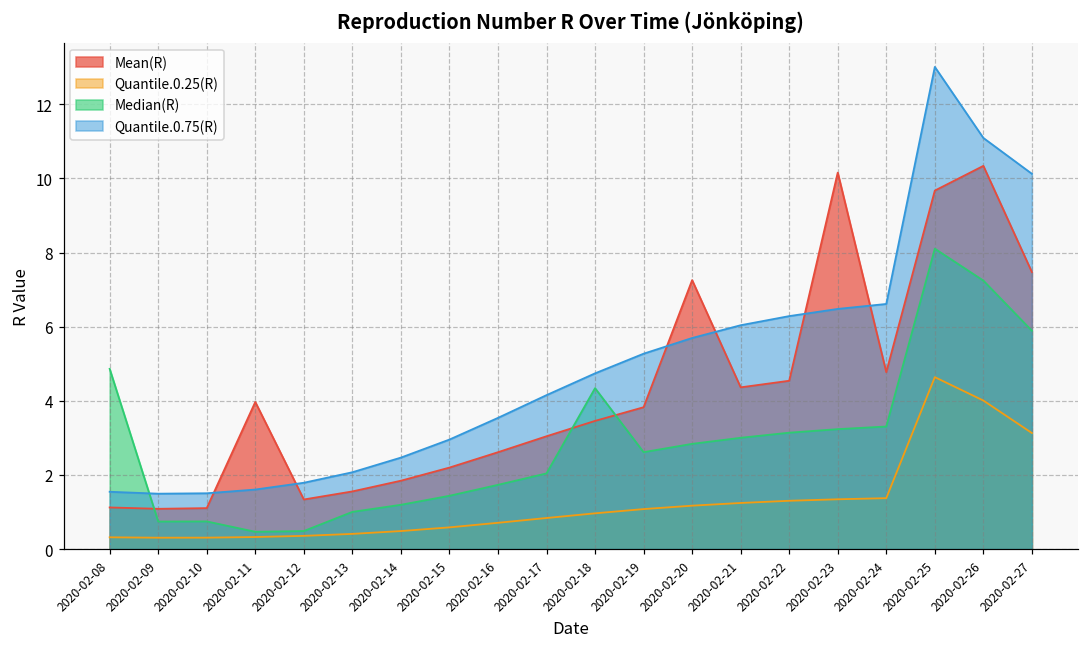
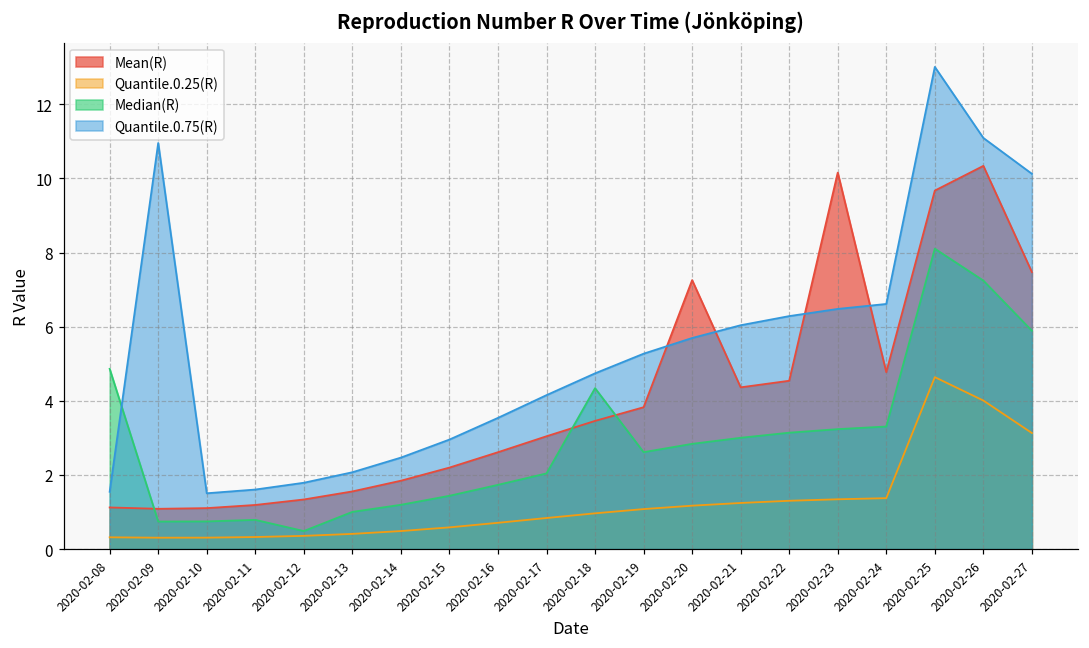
  {
    "Mean(R)": {
      "2020-02-08": 1.1,
      "2020-02-09": 1.1,
      "2020-02-10": 1.1,
-     "2020-02-11": 4.0,
+     "2020-02-11": 1.2,
      "2020-02-12": 1.3,
      "2020-02-13": 1.6,
      "2020-02-14": 1.8,
      "2020-02-15": 2.2,
      "2020-02-16": 2.6,
      "2020-02-17": 3.0,
      "2020-02-18": 3.5,
      "2020-02-19": 3.8,
      "2020-02-20": 7.3,
      "2020-02-21": 4.4,
      "2020-02-22": 4.5,
      "2020-02-23": 10.2,
      "2020-02-24": 4.8,
      "2020-02-25": 9.7,
      "2020-02-26": 10.3,
      "2020-02-27": 7.5
    },
    "Quantile.0.25(R)": {
      "2020-02-08": 0.3,
      "2020-02-09": 0.3,
      "2020-02-10": 0.3,
      "2020-02-11": 0.3,
      "2020-02-12": 0.4,
      "2020-02-13": 0.4,
      "2020-02-14": 0.5,
      "2020-02-15": 0.6,
      "2020-02-16": 0.7,
      "2020-02-17": 0.8,
      "2020-02-18": 1.0,
      "2020-02-19": 1.1,
      "2020-02-20": 1.2,
      "2020-02-21": 1.2,
      "2020-02-22": 1.3,
      "2020-02-23": 1.3,
      "2020-02-24": 1.4,
      "2020-02-25": 4.6,
      "2020-02-26": 4.0,
      "2020-02-27": 3.1
    },
    "Median(R)": {
      "2020-02-08": 4.9,
      "2020-02-09": 0.7,
      "2020-02-10": 0.7,
-     "2020-02-11": 0.5,
+     "2020-02-11": 0.8,
      "2020-02-12": 0.5,
      "2020-02-13": 1.0,
      "2020-02-14": 1.2,
      "2020-02-15": 1.4,
      "2020-02-16": 1.7,
      "2020-02-17": 2.0,
      "2020-02-18": 4.3,
      "2020-02-19": 2.6,
      "2020-02-20": 2.8,
      "2020-02-21": 3.0,
      "2020-02-22": 3.1,
      "2020-02-23": 3.2,
      "2020-02-24": 3.3,
      "2020-02-25": 8.1,
      "2020-02-26": 7.2,
      "2020-02-27": 5.9
    },
    "Quantile.0.75(R)": {
      "2020-02-08": 1.5,
-     "2020-02-09": 1.5,
+     "2020-02-09": 11.0,
      "2020-02-10": 1.5,
      "2020-02-11": 1.6,
      "2020-02-12": 1.8,
      "2020-02-13": 2.1,
      "2020-02-14": 2.5,
      "2020-02-15": 3.0,
      "2020-02-16": 3.5,
      "2020-02-17": 4.2,
      "2020-02-18": 4.7,
      "2020-02-19": 5.3,
      "2020-02-20": 5.7,
      "2020-02-21": 6.0,
      "2020-02-22": 6.3,
      "2020-02-23": 6.5,
      "2020-02-24": 6.6,
      "2020-02-25": 13.0,
      "2020-02-26": 11.1,
      "2020-02-27": 10.1
    }
  }
